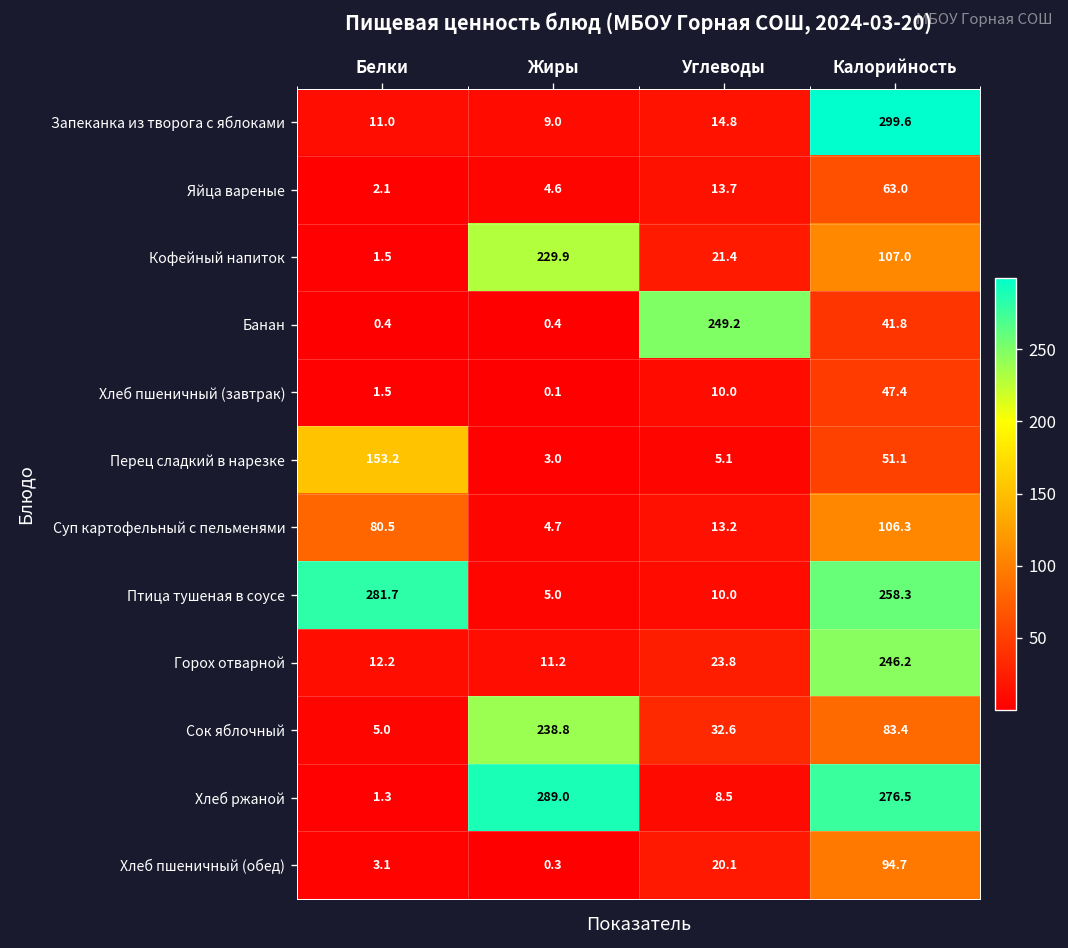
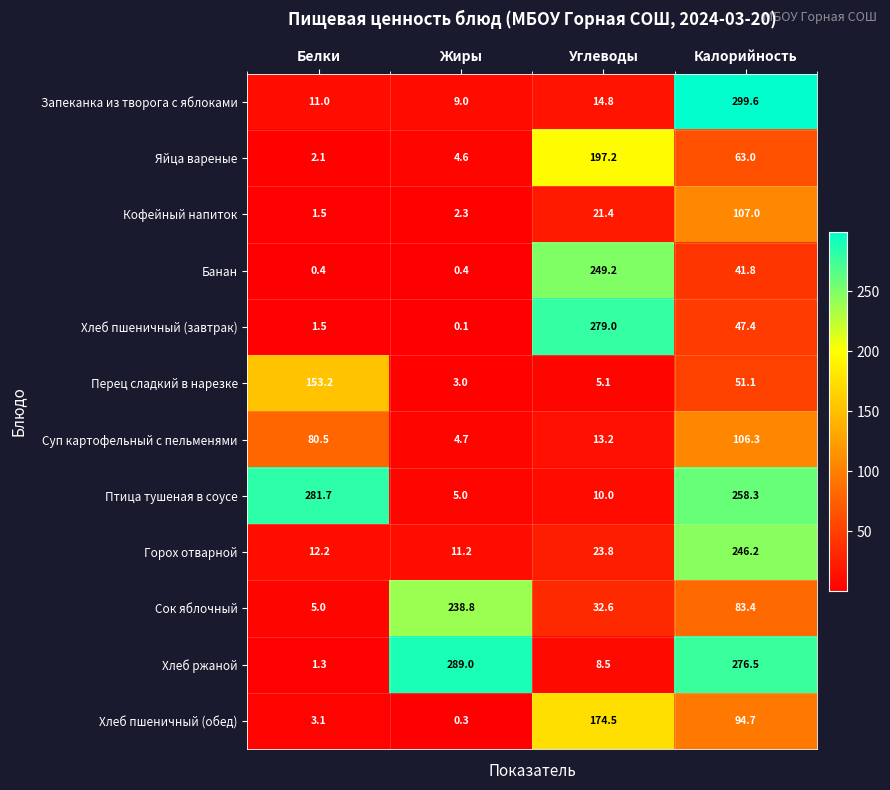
  {
    "Запеканка из творога с яблоками": {
      "Белки": 11.0,
      "Жиры": 9.0,
      "Углеводы": 14.8,
      "Калорийность": 299.6
    },
    "Яйца вареные": {
      "Белки": 2.1,
      "Жиры": 4.6,
-     "Углеводы": 13.7,
+     "Углеводы": 197.2,
      "Калорийность": 63.0
    },
    "Кофейный напиток": {
      "Белки": 1.5,
-     "Жиры": 229.9,
+     "Жиры": 2.3,
      "Углеводы": 21.4,
      "Калорийность": 107.0
    },
    "Банан": {
      "Белки": 0.4,
      "Жиры": 0.4,
      "Углеводы": 249.2,
      "Калорийность": 41.8
    },
    "Хлеб пшеничный (завтрак)": {
      "Белки": 1.5,
      "Жиры": 0.1,
-     "Углеводы": 10.0,
+     "Углеводы": 279.0,
      "Калорийность": 47.4
    },
    "Перец сладкий в нарезке": {
      "Белки": 153.2,
      "Жиры": 3.0,
      "Углеводы": 5.1,
      "Калорийность": 51.1
    },
    "Суп картофельный с пельменями": {
      "Белки": 80.5,
      "Жиры": 4.7,
      "Углеводы": 13.2,
      "Калорийность": 106.3
    },
    "Птица тушеная в соусе": {
      "Белки": 281.7,
      "Жиры": 5.0,
      "Углеводы": 10.0,
      "Калорийность": 258.3
    },
    "Горох отварной": {
      "Белки": 12.2,
      "Жиры": 11.2,
      "Углеводы": 23.8,
      "Калорийность": 246.2
    },
    "Сок яблочный": {
      "Белки": 5.0,
      "Жиры": 238.8,
      "Углеводы": 32.6,
      "Калорийность": 83.4
    },
    "Хлеб ржаной": {
      "Белки": 1.3,
      "Жиры": 289.0,
      "Углеводы": 8.5,
      "Калорийность": 276.5
    },
    "Хлеб пшеничный (обед)": {
      "Белки": 3.1,
      "Жиры": 0.3,
-     "Углеводы": 20.1,
+     "Углеводы": 174.5,
      "Калорийность": 94.7
    }
  }
